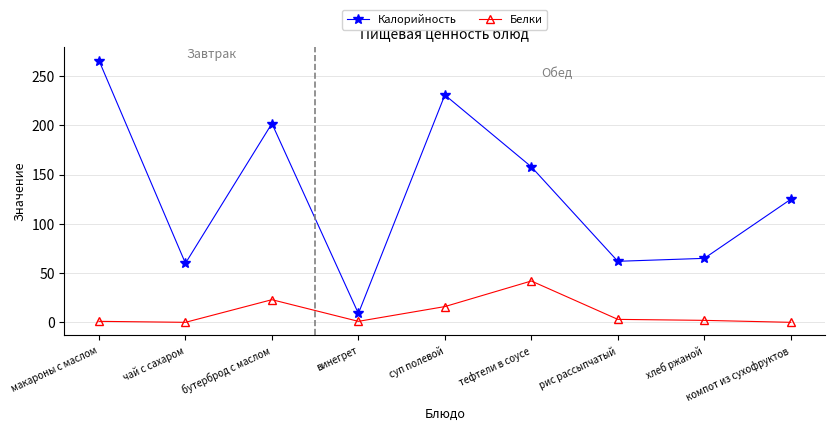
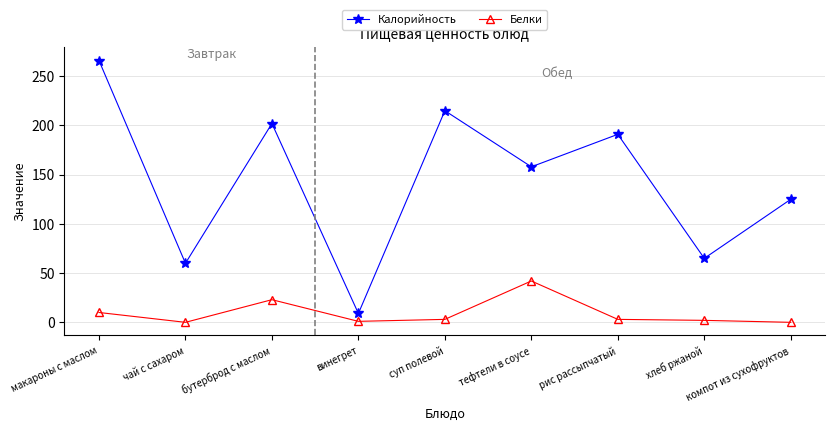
  {
    "Калорийность": {
      "макароны с маслом": 270,
      "чай с сахаром": 60,
      "бутерброд с маслом": 200,
      "винегрет": 10,
-     "суп полевой": 230,
+     "суп полевой": 220,
      "тефтели в соусе": 160,
-     "рис рассыпчатый": 60,
+     "рис рассыпчатый": 190,
      "хлеб ржаной": 70,
      "компот из сухофруктов": 130
    },
    "Белки": {
-     "макароны с маслом": 0,
+     "макароны с маслом": 10,
      "чай с сахаром": 0,
      "бутерброд с маслом": 20,
      "винегрет": 0,
-     "суп полевой": 20,
+     "суп полевой": 0,
      "тефтели в соусе": 40,
      "рис рассыпчатый": 0,
      "хлеб ржаной": 0,
      "компот из сухофруктов": 0
    }
  }
